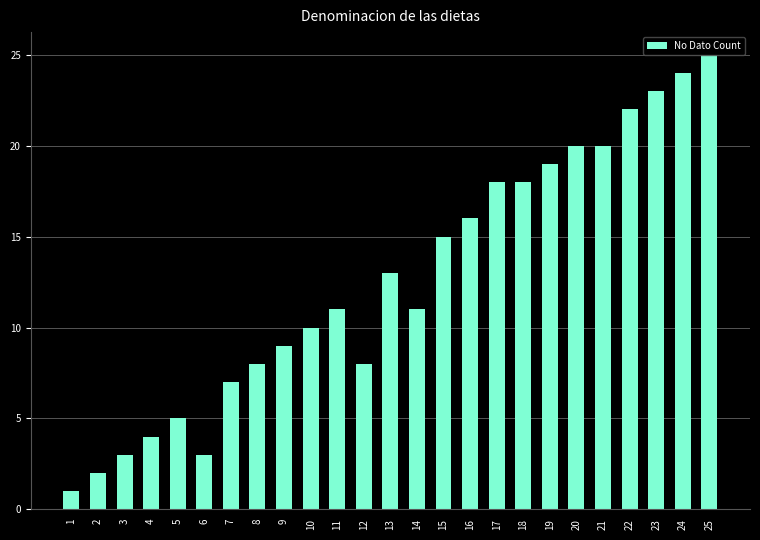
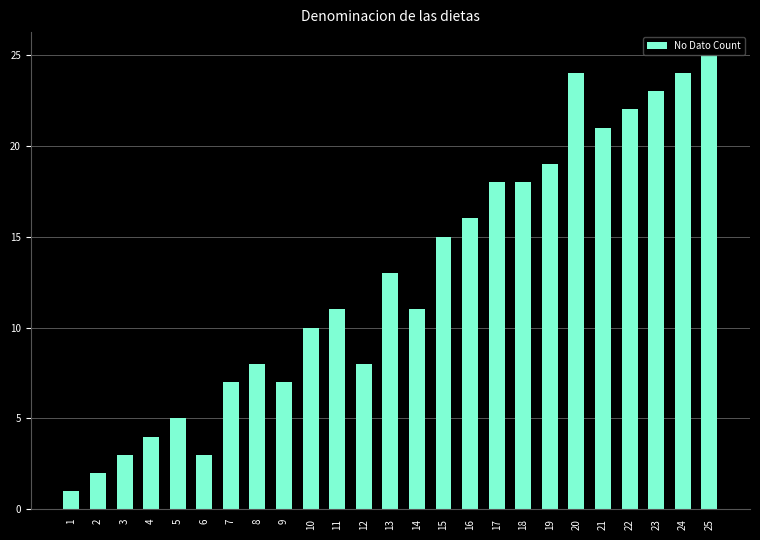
  {
    "1": 1,
    "2": 2,
    "3": 3,
    "4": 4,
    "5": 5,
    "6": 3,
    "7": 7,
    "8": 8,
-   "9": 9,
+   "9": 7,
    "10": 10,
    "11": 11,
    "12": 8,
    "13": 13,
    "14": 11,
    "15": 15,
    "16": 16,
    "17": 18,
    "18": 18,
    "19": 19,
-   "20": 20,
-   "21": 20,
+   "20": 24,
+   "21": 21,
    "22": 22,
    "23": 23,
    "24": 24
  }
